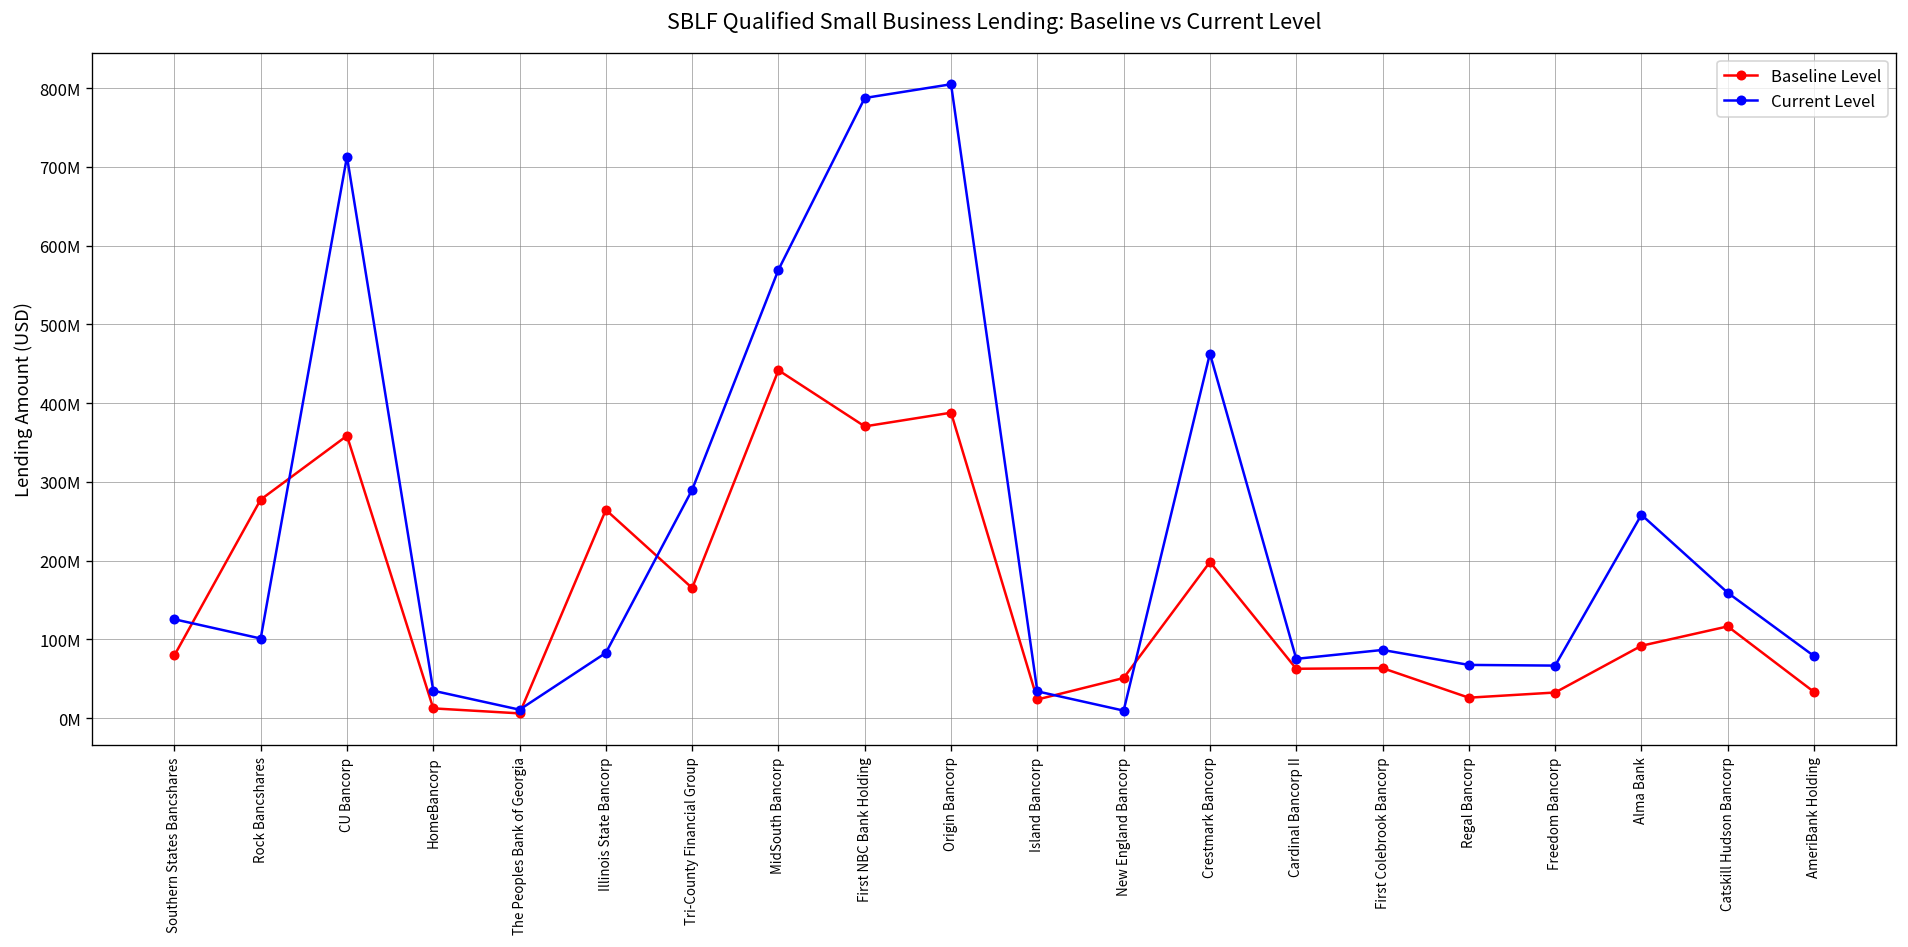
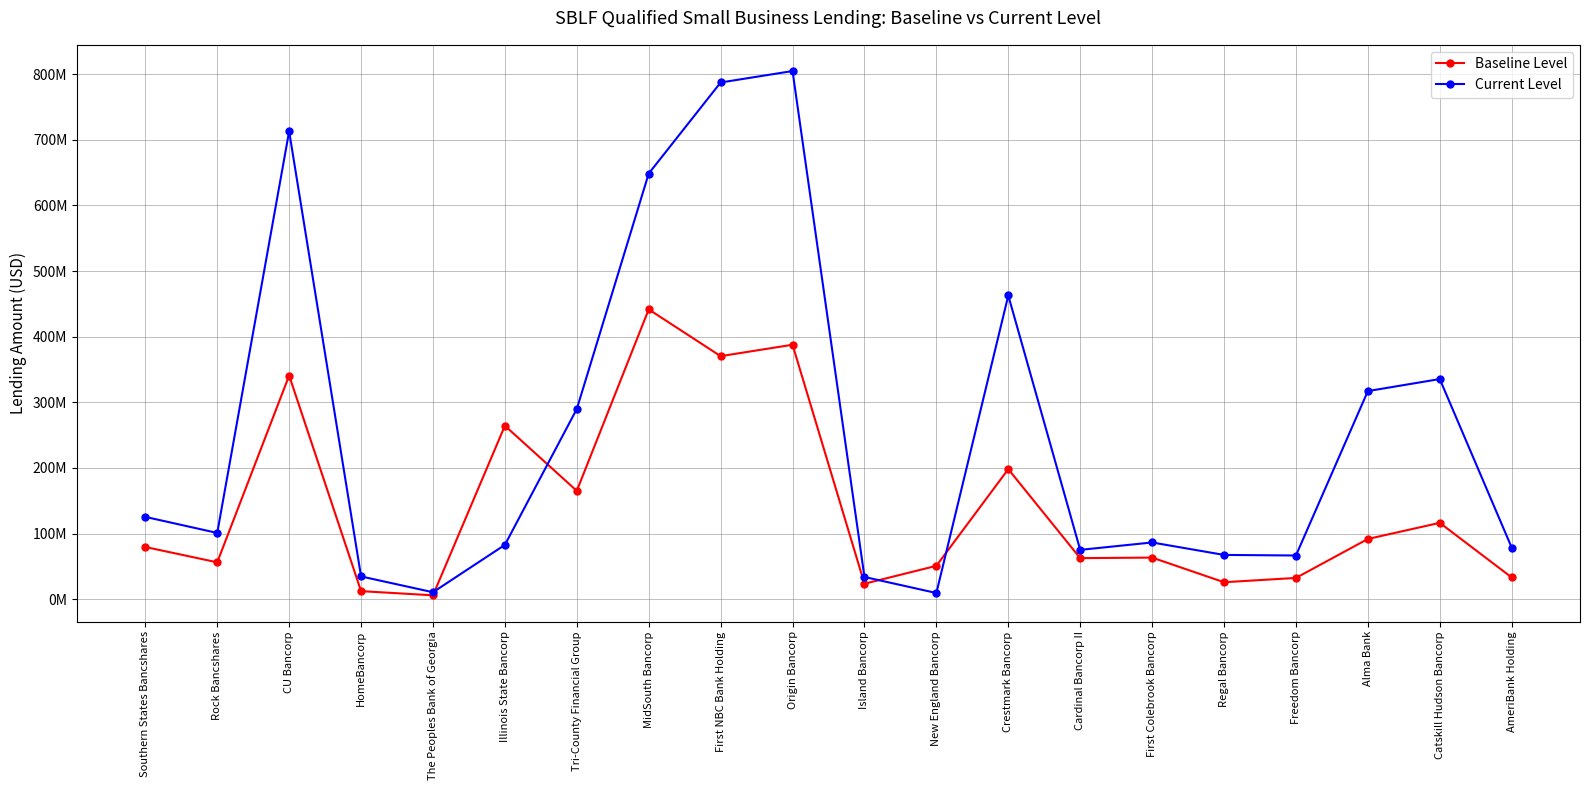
  {
    "Baseline Level": {
      "Southern States Bancshares": 80000000,
-     "Rock Bancshares": 280000000,
-     "CU Bancorp": 360000000,
+     "Rock Bancshares": 60000000,
+     "CU Bancorp": 340000000,
      "HomeBancorp": 10000000,
      "The Peoples Bank of Georgia": 10000000,
      "Illinois State Bancorp": 260000000,
      "Tri-County Financial Group": 170000000,
      "MidSouth Bancorp": 440000000,
      "First NBC Bank Holding": 370000000,
      "Origin Bancorp": 390000000,
      "Island Bancorp": 20000000,
      "New England Bancorp": 50000000,
      "Crestmark Bancorp": 200000000,
      "Cardinal Bancorp II": 60000000,
      "First Colebrook Bancorp": 60000000,
      "Regal Bancorp": 30000000,
      "Freedom Bancorp": 30000000,
      "Alma Bank": 90000000,
      "Catskill Hudson Bancorp": 120000000,
      "AmeriBank Holding": 30000000
    },
    "Current Level": {
      "Southern States Bancshares": 130000000,
      "Rock Bancshares": 100000000,
      "CU Bancorp": 710000000,
      "HomeBancorp": 30000000,
      "The Peoples Bank of Georgia": 10000000,
      "Illinois State Bancorp": 80000000,
      "Tri-County Financial Group": 290000000,
-     "MidSouth Bancorp": 570000000,
+     "MidSouth Bancorp": 650000000,
      "First NBC Bank Holding": 790000000,
      "Origin Bancorp": 800000000,
      "Island Bancorp": 30000000,
      "New England Bancorp": 10000000,
      "Crestmark Bancorp": 460000000,
      "Cardinal Bancorp II": 80000000,
      "First Colebrook Bancorp": 90000000,
      "Regal Bancorp": 70000000,
      "Freedom Bancorp": 70000000,
-     "Alma Bank": 260000000,
-     "Catskill Hudson Bancorp": 160000000,
+     "Alma Bank": 320000000,
+     "Catskill Hudson Bancorp": 340000000,
      "AmeriBank Holding": 80000000
    }
  }
